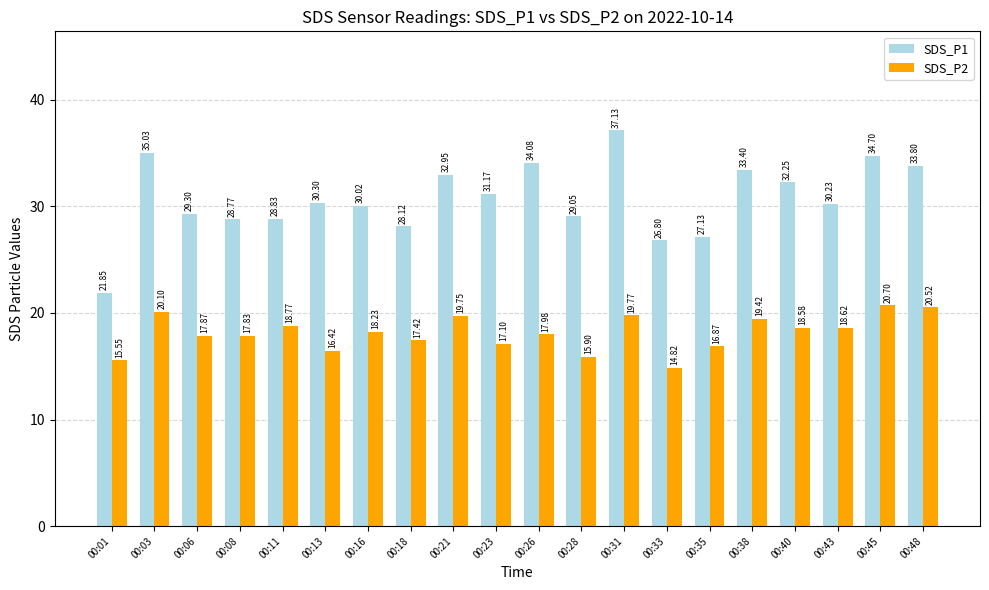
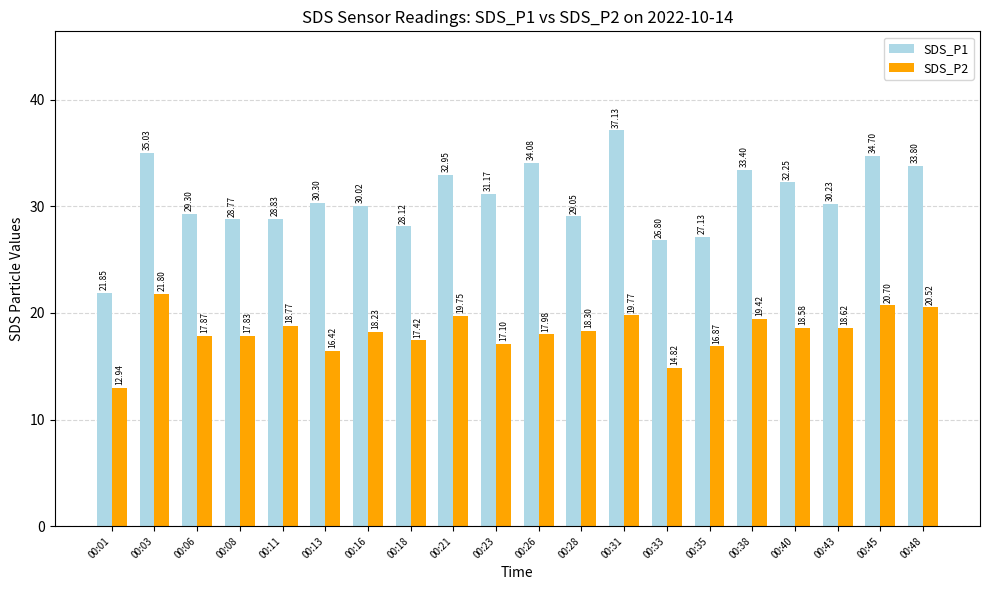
  {
    "SDS_P1": {
      "00:01": 21.85,
      "00:03": 35.03,
      "00:06": 29.30,
      "00:08": 28.77,
      "00:11": 28.83,
      "00:13": 30.30,
      "00:16": 30.02,
      "00:18": 28.12,
      "00:21": 32.95,
      "00:23": 31.17,
      "00:26": 34.08,
      "00:28": 29.05,
      "00:31": 37.13,
      "00:33": 26.80,
      "00:35": 27.13,
      "00:38": 33.40,
      "00:40": 32.25,
      "00:43": 30.23,
      "00:45": 34.70,
      "00:48": 33.80
    },
    "SDS_P2": {
-     "00:01": 15.55,
-     "00:03": 20.10,
+     "00:01": 12.94,
+     "00:03": 21.80,
      "00:06": 17.87,
      "00:08": 17.83,
      "00:11": 18.77,
      "00:13": 16.42,
      "00:16": 18.23,
      "00:18": 17.42,
      "00:21": 19.75,
      "00:23": 17.10,
      "00:26": 17.98,
-     "00:28": 15.90,
+     "00:28": 18.30,
      "00:31": 19.77,
      "00:33": 14.82,
      "00:35": 16.87,
      "00:38": 19.42,
      "00:40": 18.58,
      "00:43": 18.62,
      "00:45": 20.70,
      "00:48": 20.52
    }
  }
